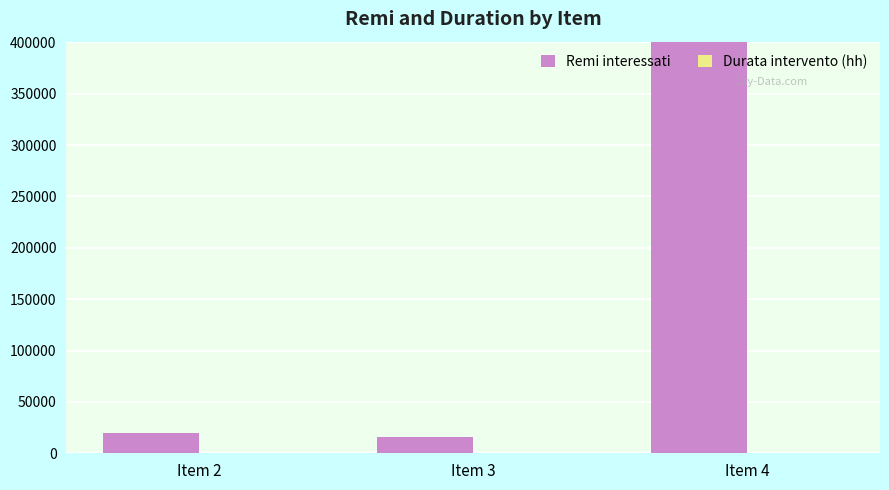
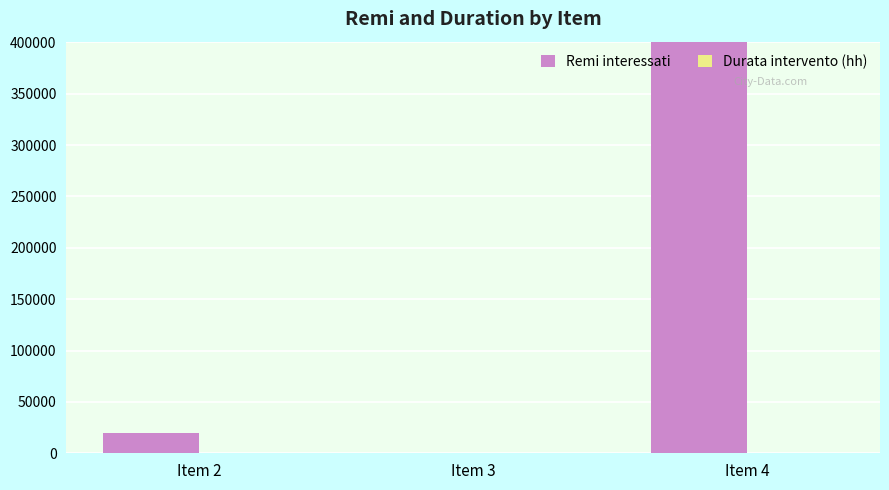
  {
    "Remi interessati": {
      "Item 2": 20000,
-     "Item 3": 16000,
+     "Item 3": 0,
      "Item 4": 401000
    }
  }
